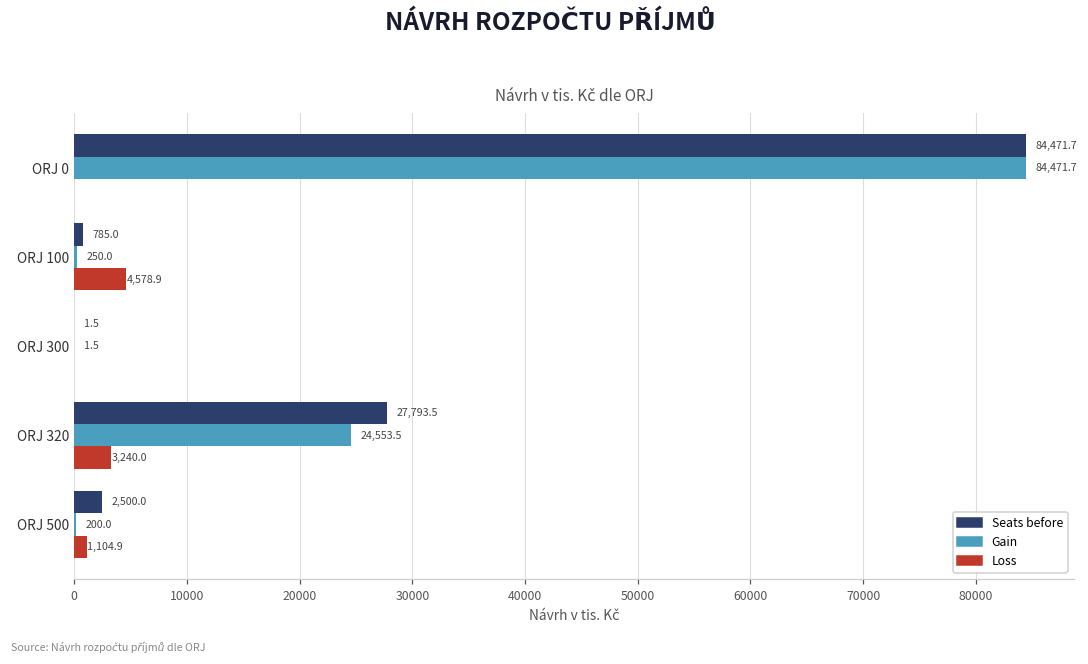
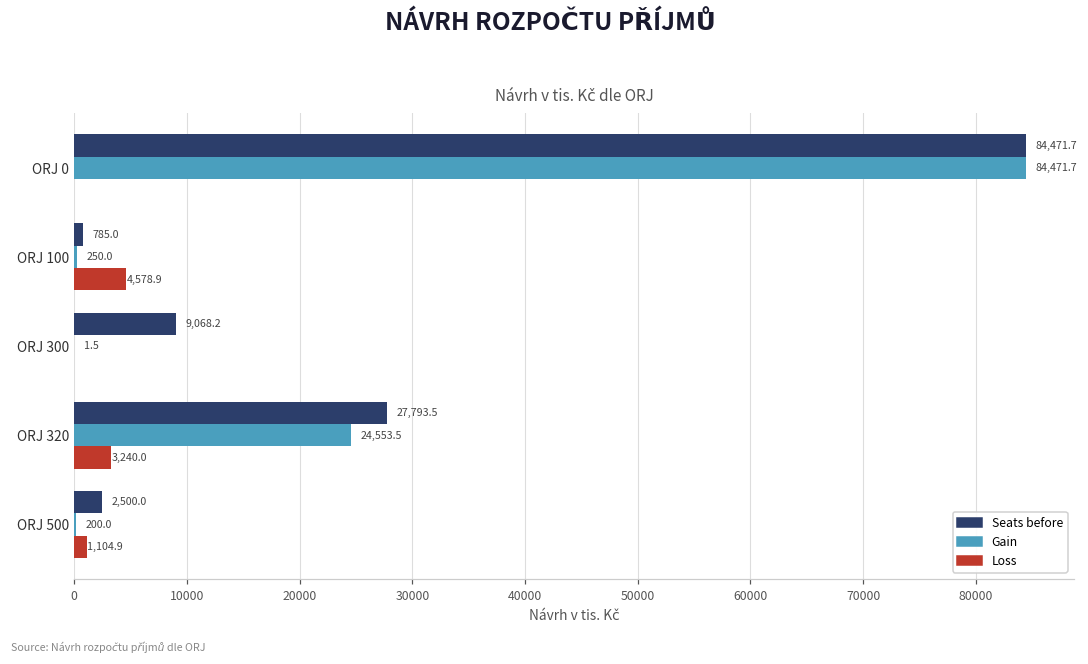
  {
    "Seats before": {
      "ORJ 0": "84,471.7",
      "ORJ 100": "785.0",
-     "ORJ 300": "1.5",
+     "ORJ 300": "9,068.2",
      "ORJ 320": "27,793.5",
      "ORJ 500": "2,500.0"
    },
    "Gain": {
      "ORJ 0": "84,471.7",
      "ORJ 100": "250.0",
      "ORJ 300": "1.5",
      "ORJ 320": "24,553.5",
      "ORJ 500": "200.0"
    },
    "Loss": {
      "ORJ 100": "4,578.9",
      "ORJ 320": "3,240.0",
      "ORJ 500": "1,104.9"
    }
  }
